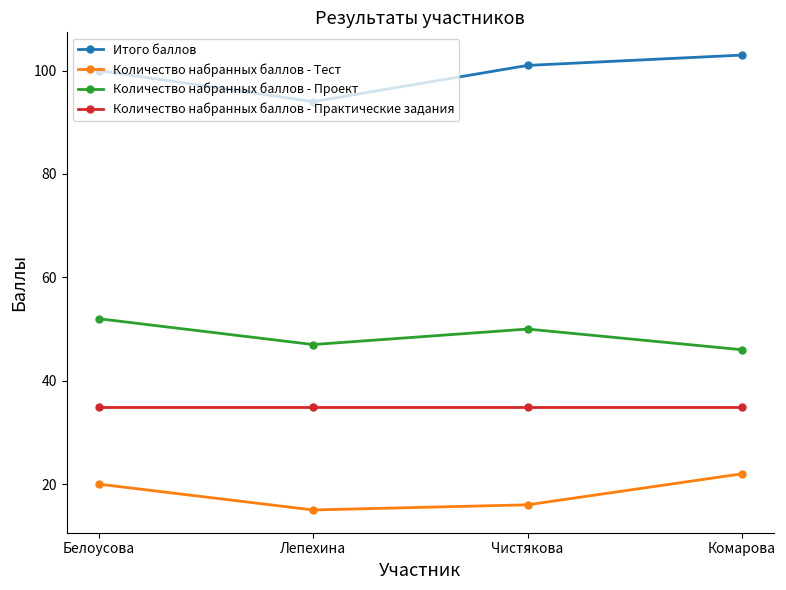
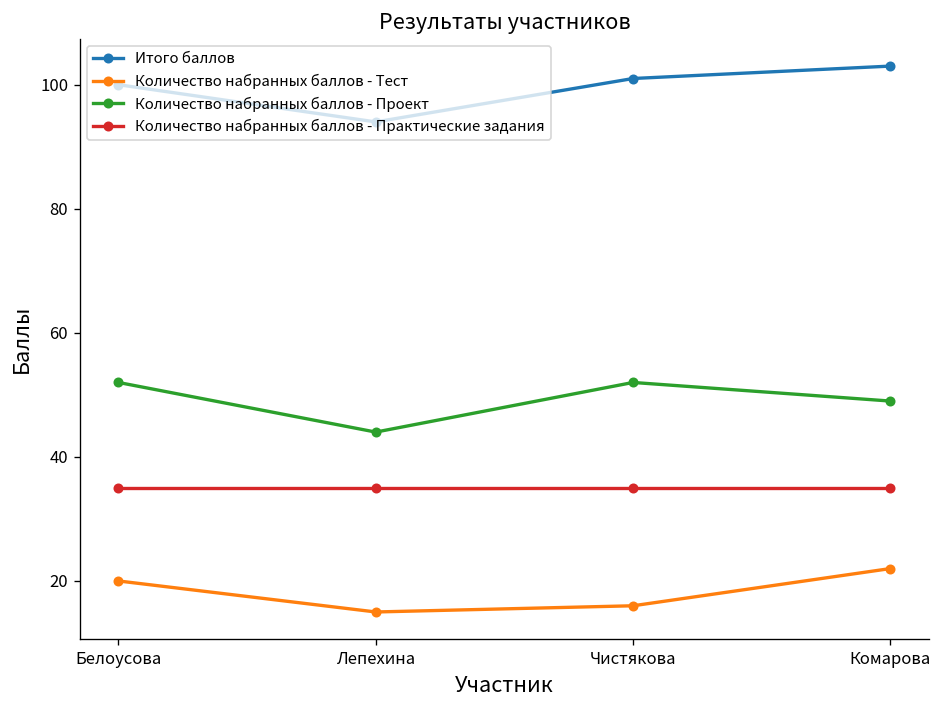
  {
    "Итого баллов": {
      "Чистякова": 101,
      "Комарова": 103
    },
    "Количество набранных баллов - Тест": {
      "Белоусова": 20,
      "Лепехина": 15,
      "Чистякова": 16,
      "Комарова": 22
    },
    "Количество набранных баллов - Проект": {
      "Белоусова": 52,
-     "Лепехина": 47,
-     "Чистякова": 50,
-     "Комарова": 46
+     "Лепехина": 44,
+     "Чистякова": 52,
+     "Комарова": 49
    },
    "Количество набранных баллов - Практические задания": {
      "Белоусова": 35,
      "Лепехина": 35,
      "Чистякова": 35,
      "Комарова": 35
    }
  }
